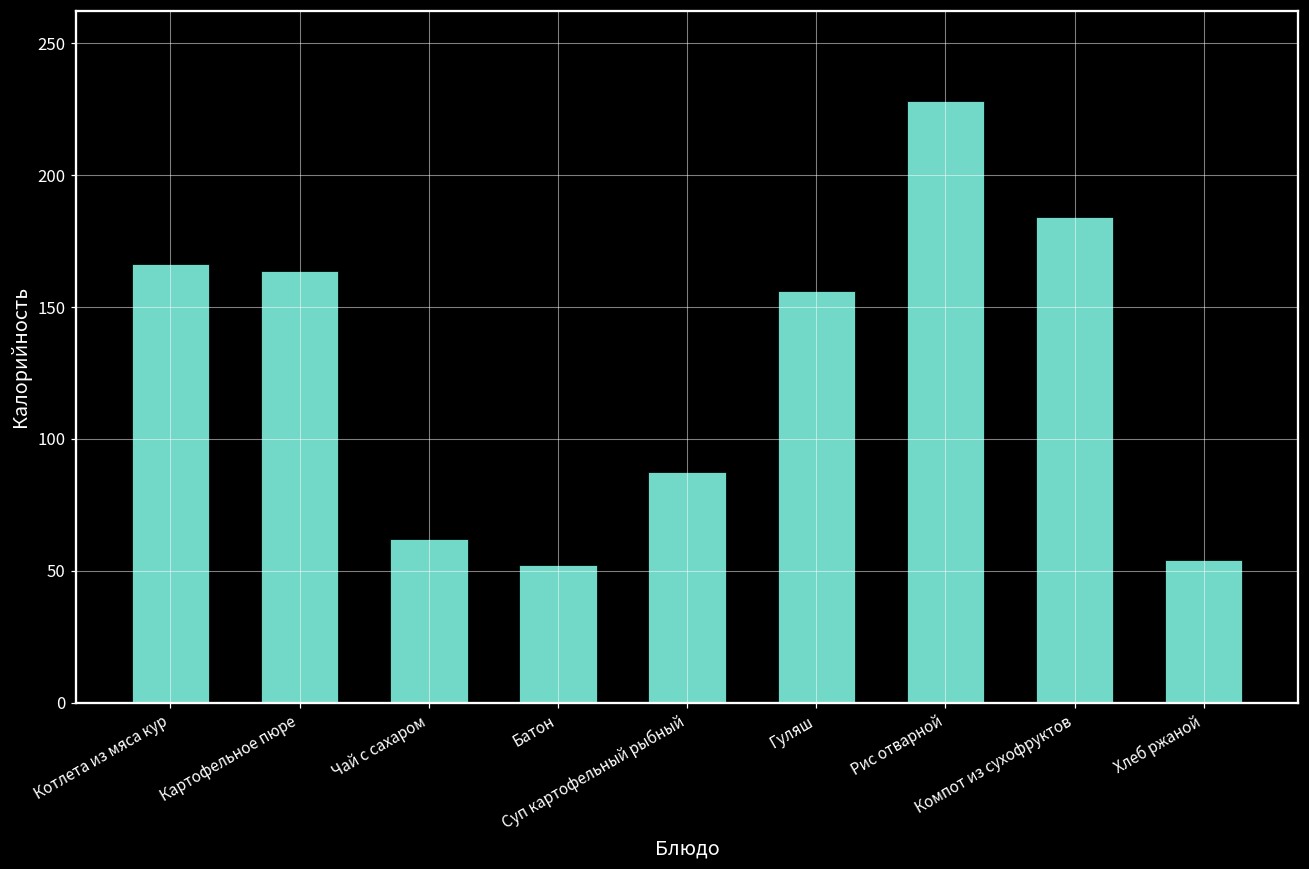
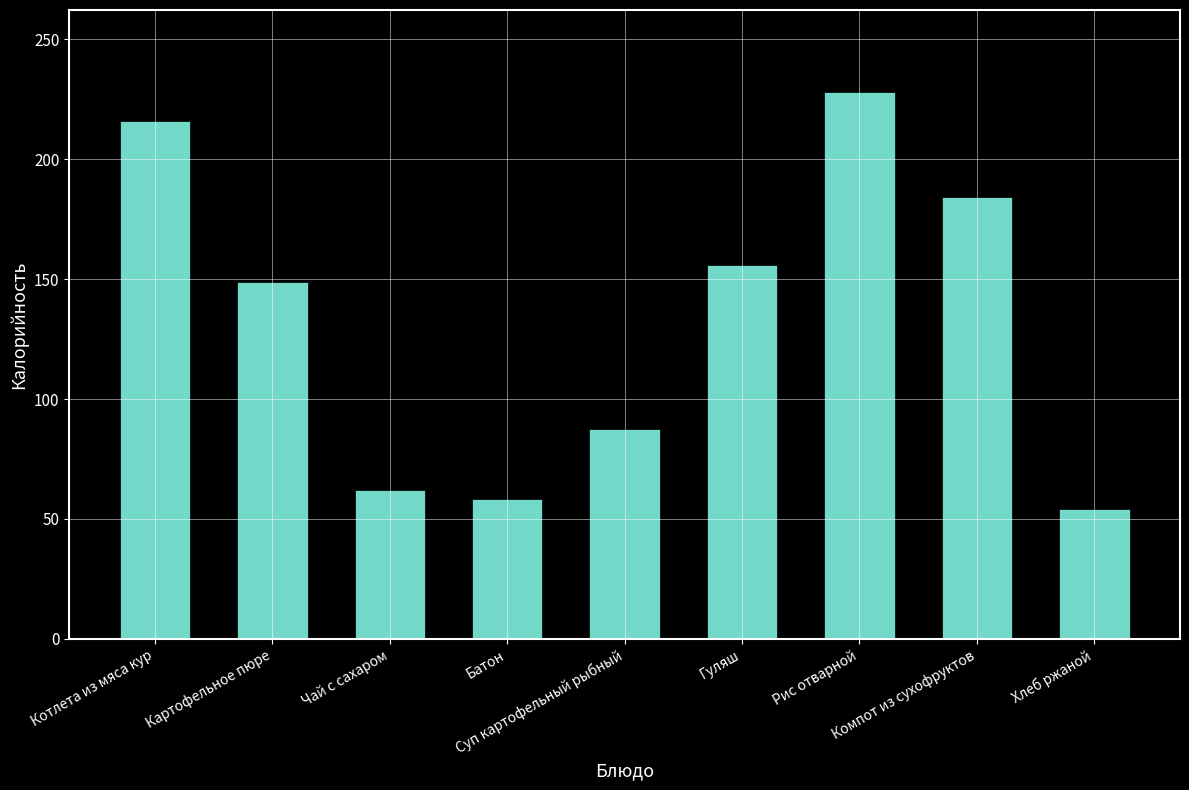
  {
-   "Котлета из мяса кур": 166,
-   "Картофельное пюре": 164,
+   "Котлета из мяса кур": 216,
+   "Картофельное пюре": 149,
    "Чай с сахаром": 62,
-   "Батон": 52,
+   "Батон": 58,
    "Суп картофельный рыбный": 88,
    "Гуляш": 156,
    "Рис отварной": 228,
    "Компот из сухофруктов": 184,
    "Хлеб ржаной": 54
  }
